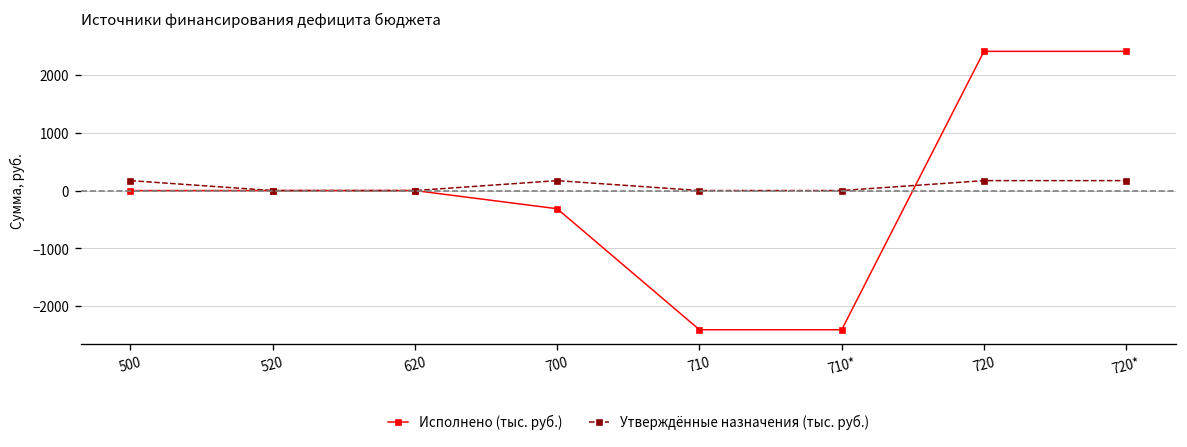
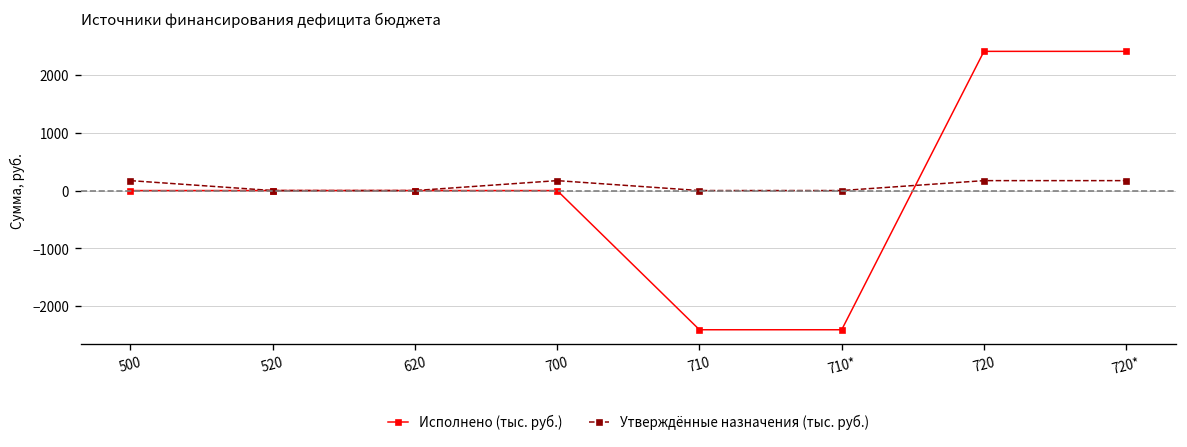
  {
    "Исполнено (тыс. руб.)": {
      "500": 0,
-     "700": -300,
+     "700": 0,
      "710": -2400,
      "710*": -2400,
      "720": 2400,
      "720*": 2400
    },
    "Утверждённые назначения (тыс. руб.)": {
      "500": 200,
      "700": 200,
      "710": 0,
      "710*": 0,
      "720": 200,
      "720*": 200
    }
  }
